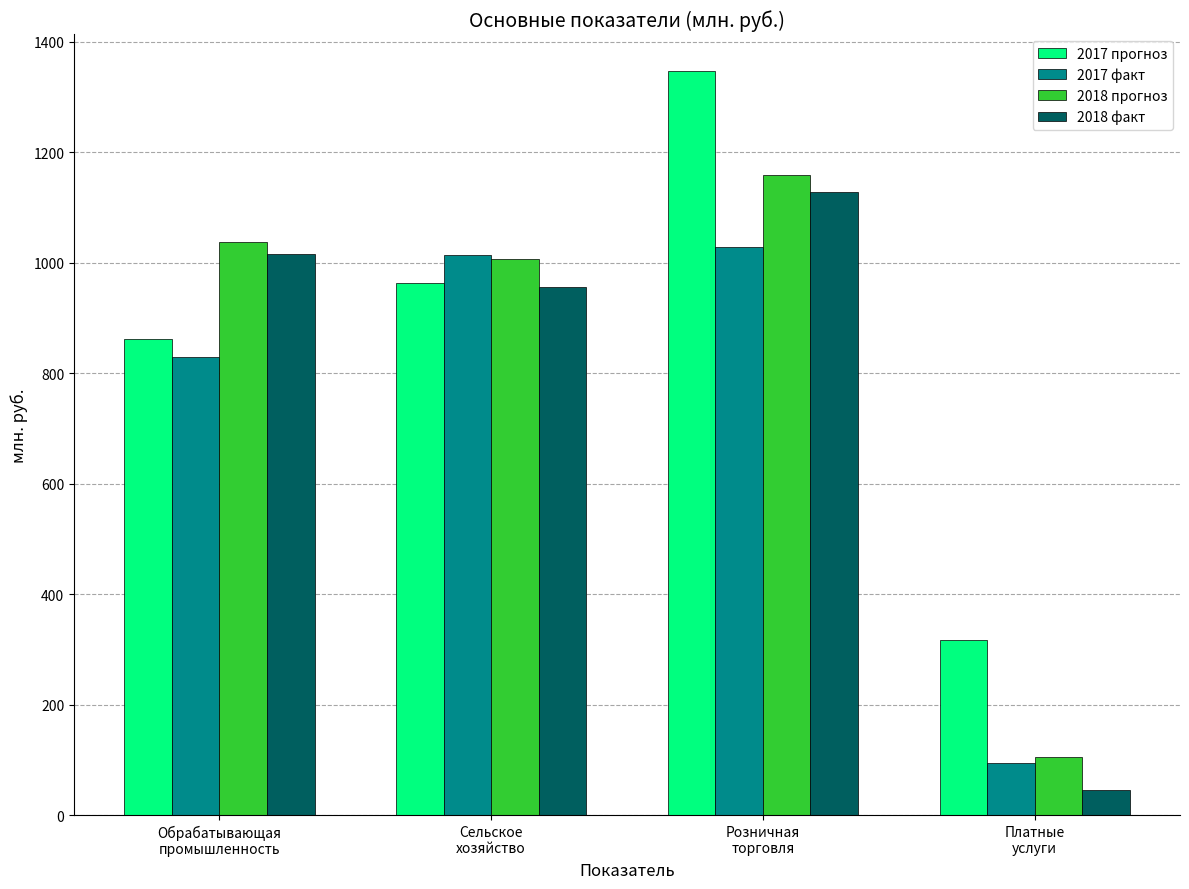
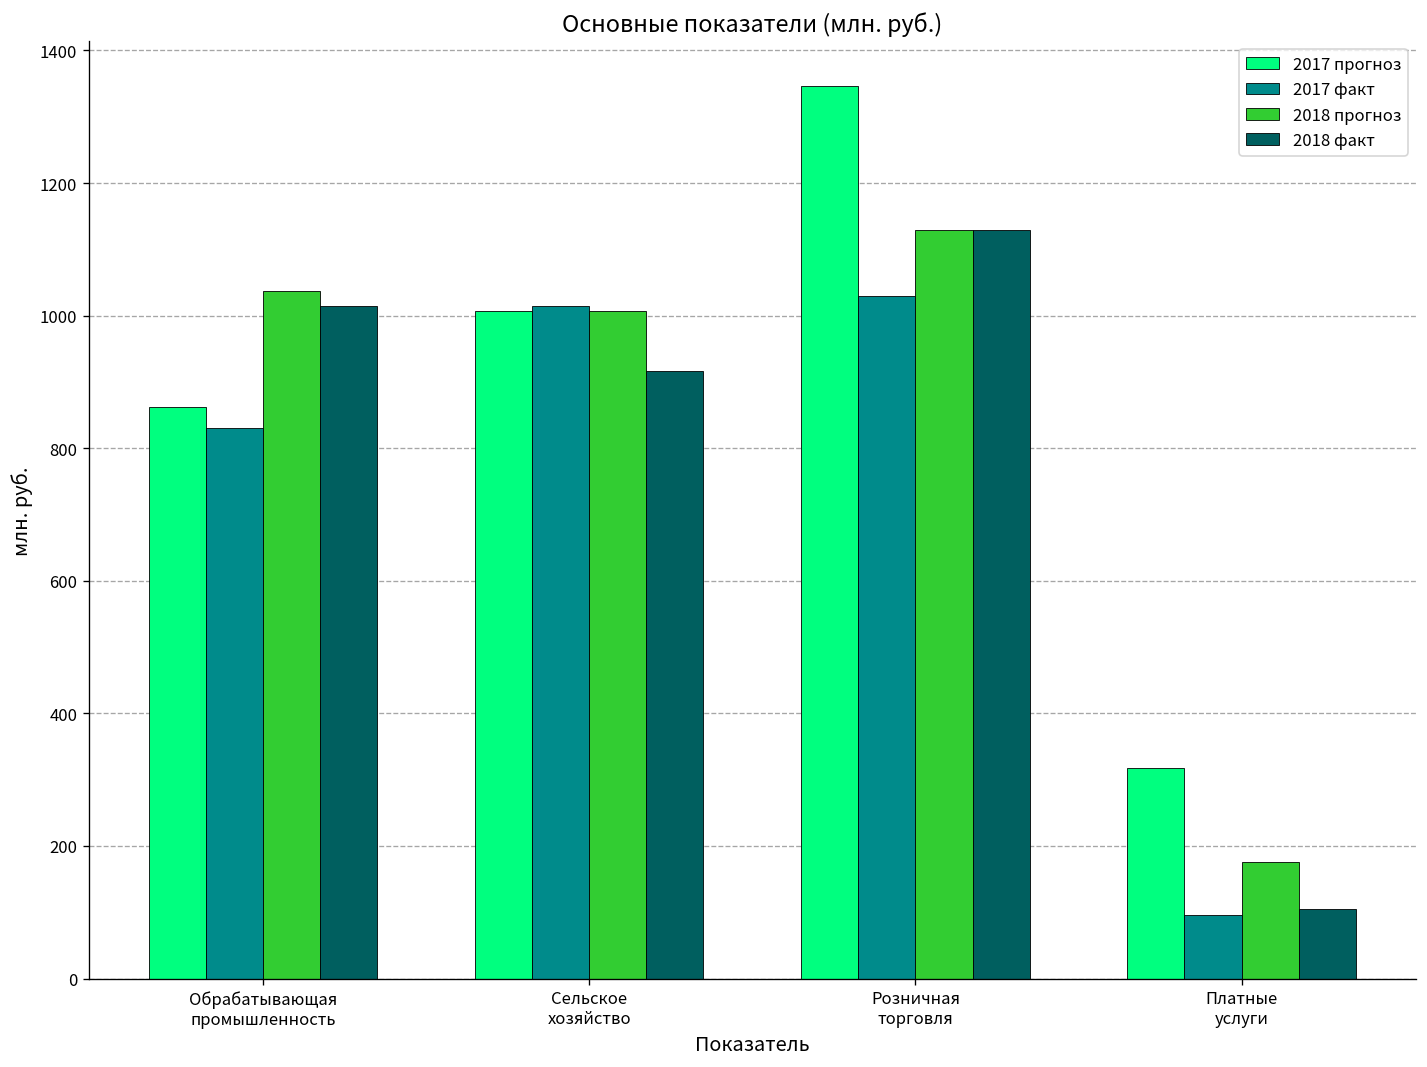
  {
    "2017 прогноз": {
      "Обрабатывающая промышленность": 860,
-     "Сельское хозяйство": 960,
+     "Сельское хозяйство": 1010,
      "Розничная торговля": 1350,
      "Платные услуги": 320
    },
    "2017 факт": {
      "Обрабатывающая промышленность": 830,
      "Сельское хозяйство": 1010,
      "Розничная торговля": 1030,
      "Платные услуги": 100
    },
    "2018 прогноз": {
      "Обрабатывающая промышленность": 1040,
      "Сельское хозяйство": 1010,
-     "Розничная торговля": 1160,
-     "Платные услуги": 100
+     "Розничная торговля": 1130,
+     "Платные услуги": 180
    },
    "2018 факт": {
      "Обрабатывающая промышленность": 1020,
-     "Сельское хозяйство": 960,
+     "Сельское хозяйство": 920,
      "Розничная торговля": 1130,
-     "Платные услуги": 50
+     "Платные услуги": 100
    }
  }
